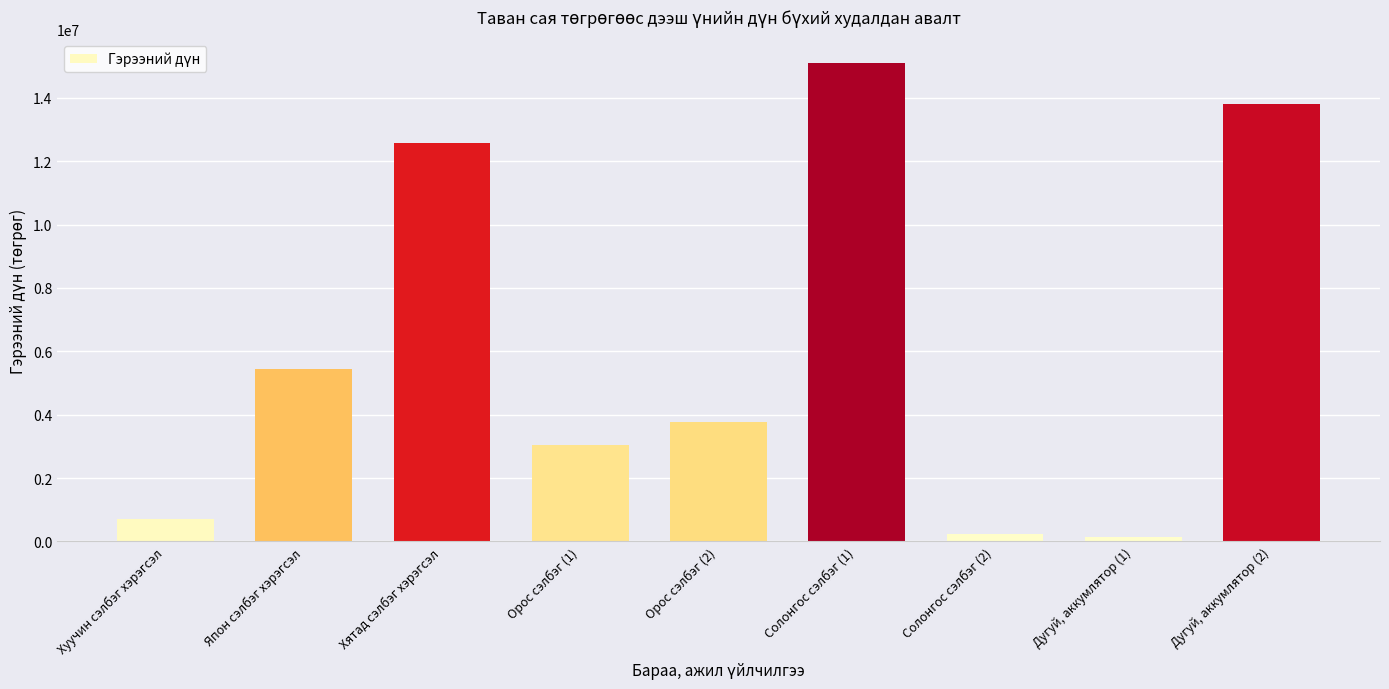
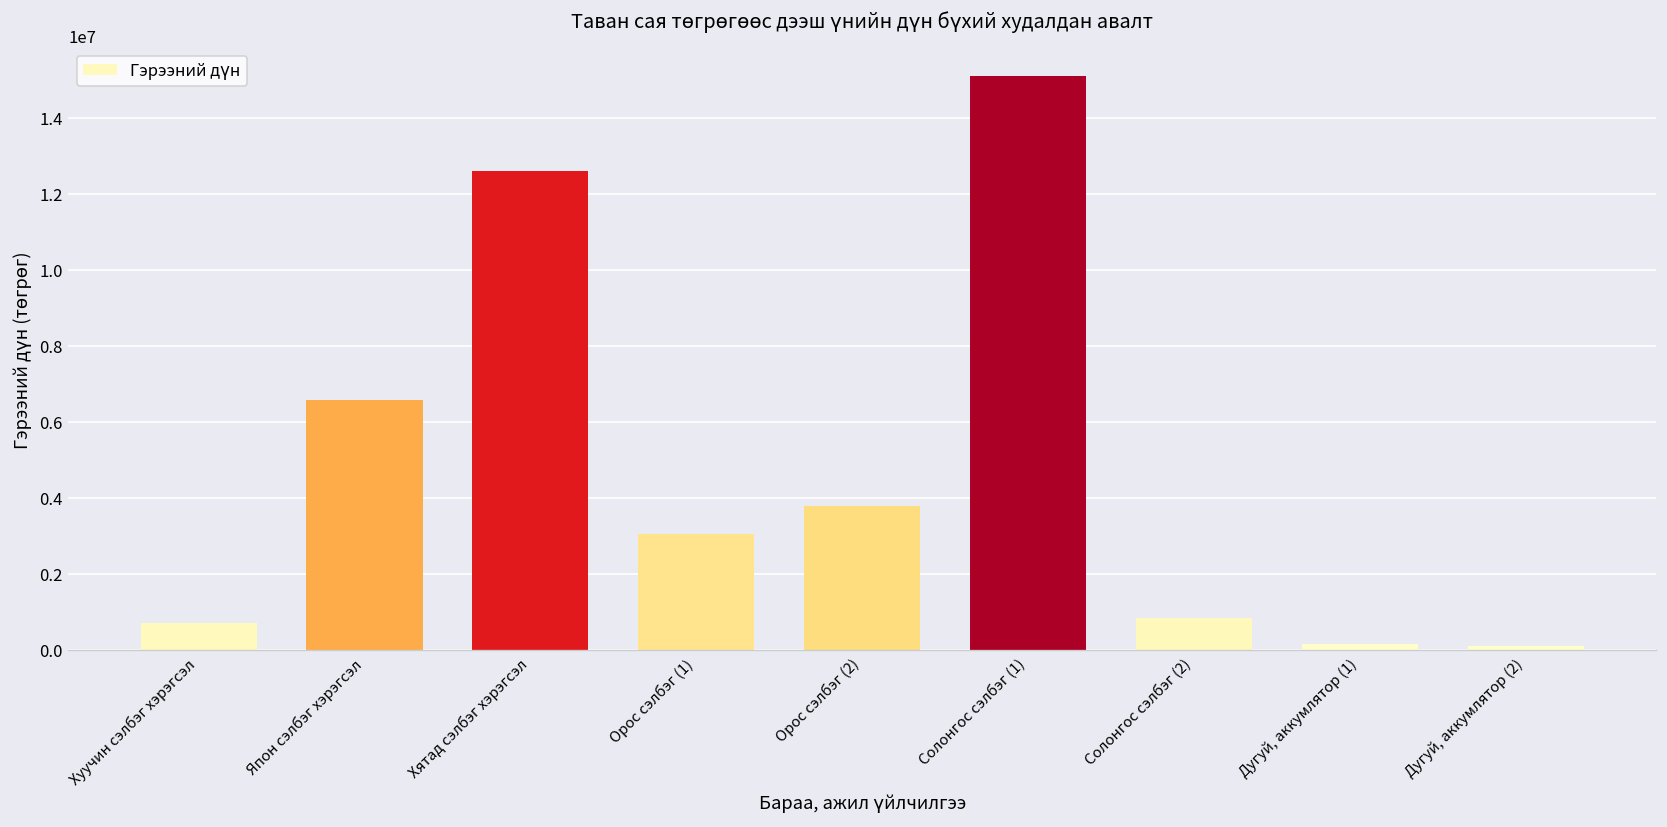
  {
    "Хуучин сэлбэг хэрэгсэл": 700000,
-   "Япон сэлбэг хэрэгсэл": 5400000,
+   "Япон сэлбэг хэрэгсэл": 6600000,
    "Хятад сэлбэг хэрэгсэл": 12600000,
    "Орос сэлбэг (1)": 3100000,
    "Орос сэлбэг (2)": 3800000,
    "Солонгос сэлбэг (1)": 15100000,
-   "Солонгос сэлбэг (2)": 200000,
+   "Солонгос сэлбэг (2)": 800000,
    "Дугуй, аккумлятор (1)": 100000,
-   "Дугуй, аккумлятор (2)": 13800000
+   "Дугуй, аккумлятор (2)": 100000
  }
